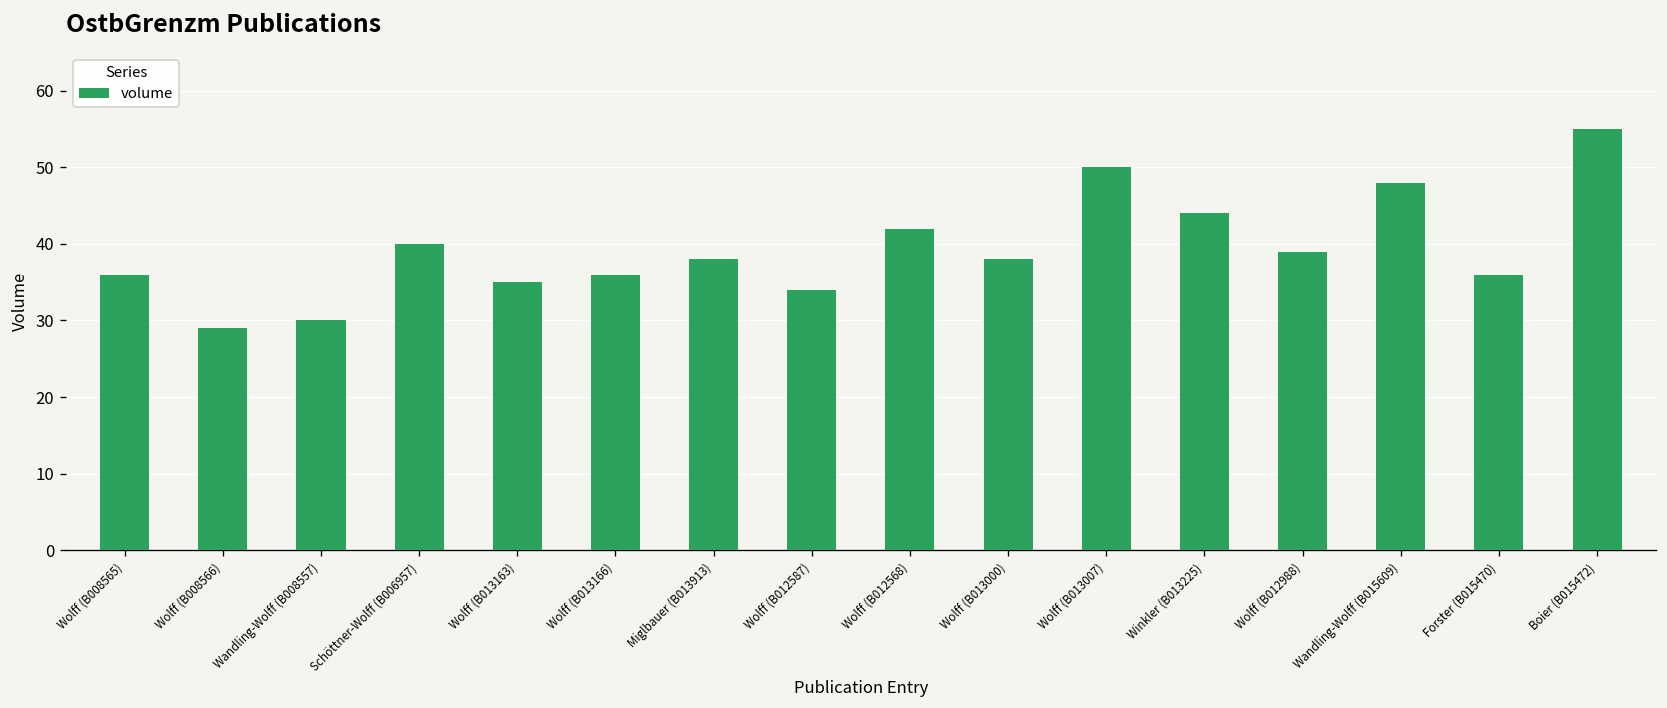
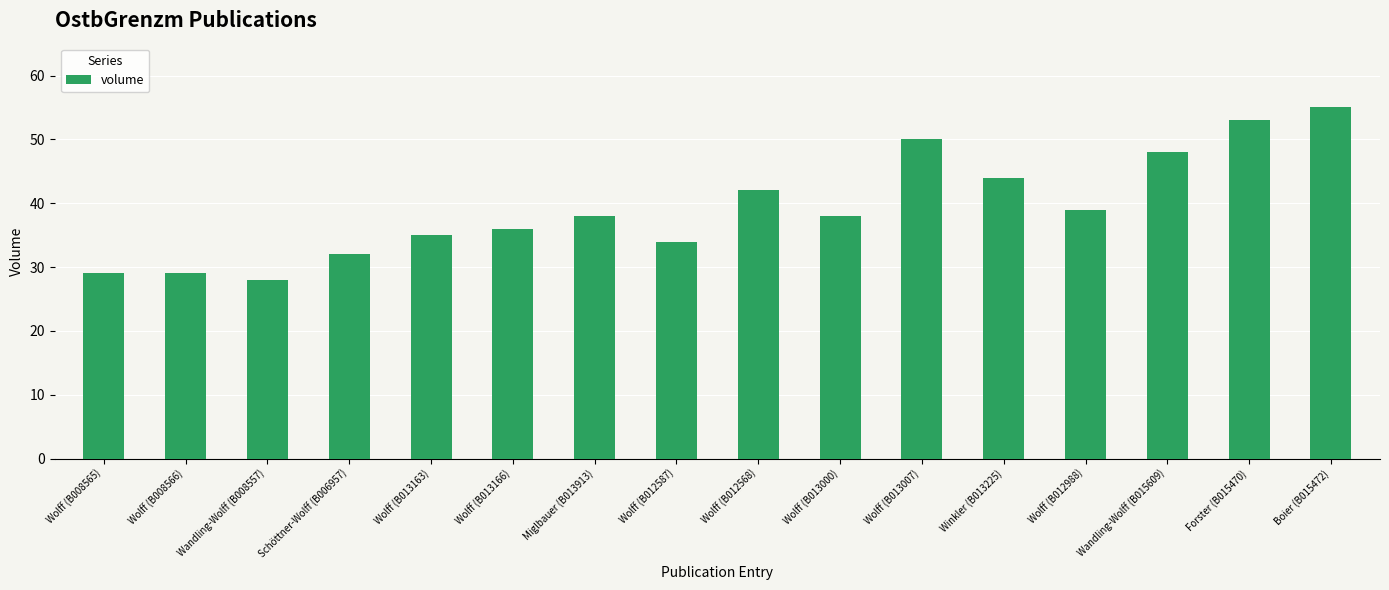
  {
-   "Wolff (B008565)": 36,
+   "Wolff (B008565)": 29,
    "Wolff (B008566)": 29,
-   "Wandling-Wolff (B008557)": 30,
-   "Schöttner-Wolff (B006957)": 40,
+   "Wandling-Wolff (B008557)": 28,
+   "Schöttner-Wolff (B006957)": 32,
    "Wolff (B013163)": 35,
    "Wolff (B013166)": 36,
    "Miglbauer (B013913)": 38,
    "Wolff (B012587)": 34,
    "Wolff (B012568)": 42,
    "Wolff (B013000)": 38,
    "Wolff (B013007)": 50,
    "Winkler (B013225)": 44,
    "Wolff (B012988)": 39,
    "Wandling-Wolff (B015609)": 48,
-   "Forster (B015470)": 36,
+   "Forster (B015470)": 53,
    "Boier (B015472)": 55
  }
